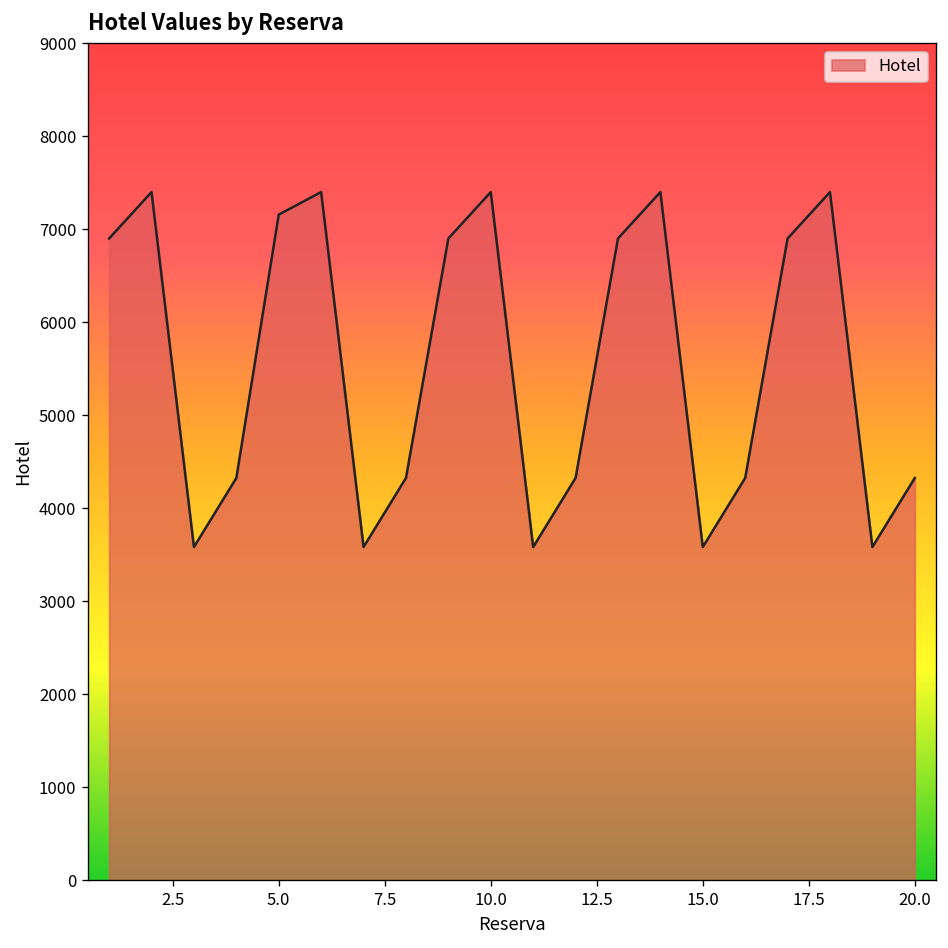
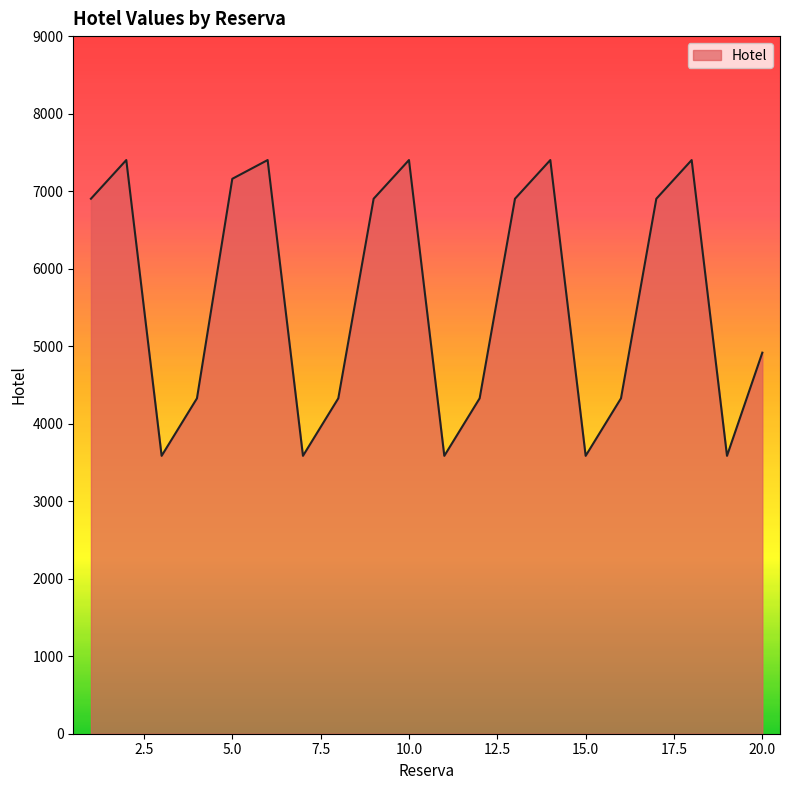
  {
    "5.0": 7200,
    "10.0": 7400,
    "15.0": 3600,
-   "20.0": 4300
+   "20.0": 4900
  }
